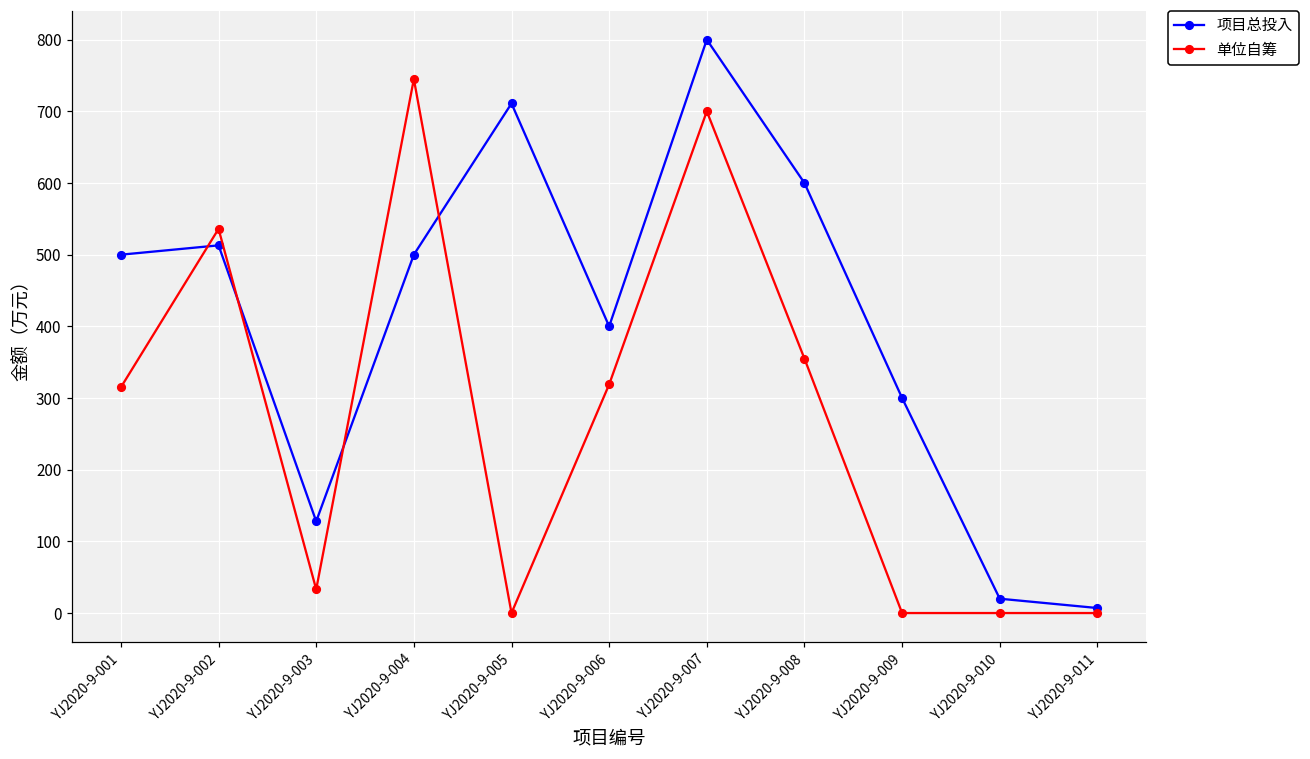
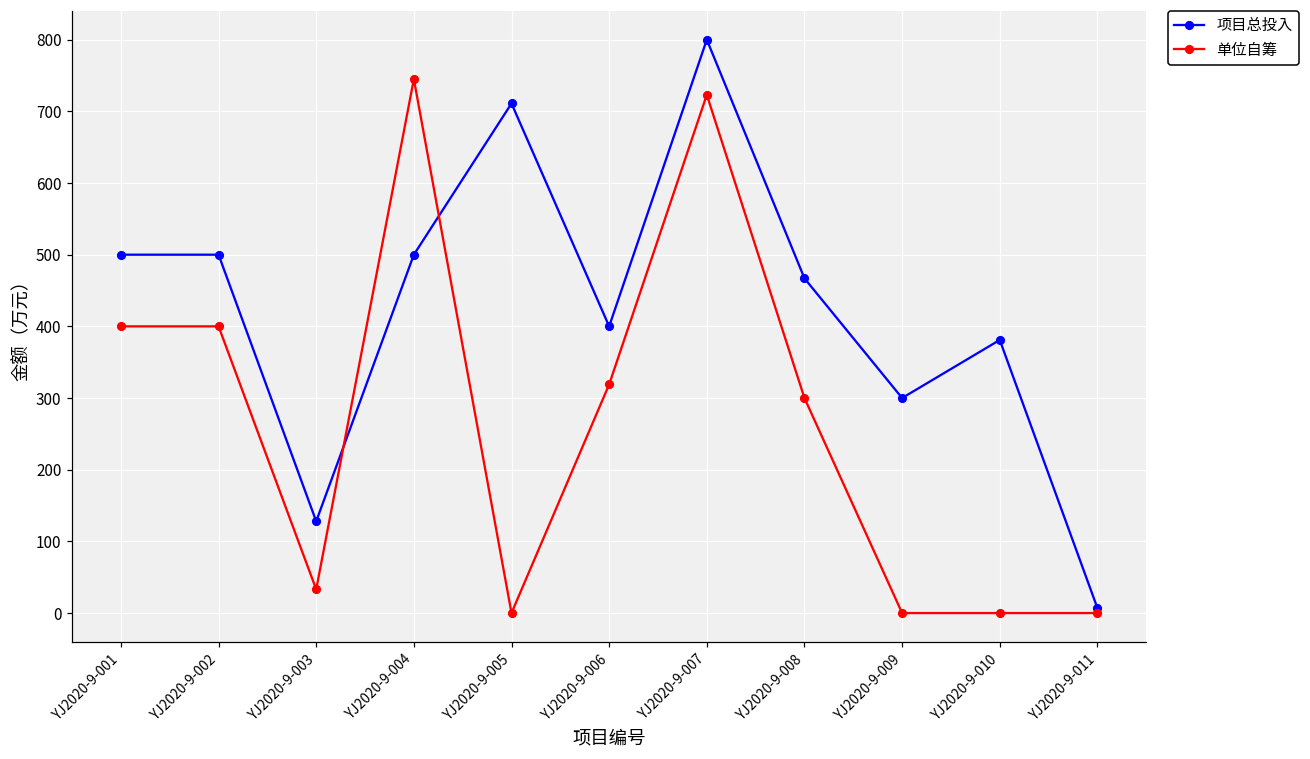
  {
    "项目总投入": {
      "YJ2020-9-001": 500,
-     "YJ2020-9-002": 510,
+     "YJ2020-9-002": 500,
      "YJ2020-9-003": 130,
      "YJ2020-9-004": 500,
      "YJ2020-9-005": 710,
      "YJ2020-9-006": 400,
      "YJ2020-9-007": 800,
-     "YJ2020-9-008": 600,
+     "YJ2020-9-008": 470,
      "YJ2020-9-009": 300,
-     "YJ2020-9-010": 20,
+     "YJ2020-9-010": 380,
      "YJ2020-9-011": 10
    },
    "单位自筹": {
-     "YJ2020-9-001": 320,
-     "YJ2020-9-002": 540,
+     "YJ2020-9-001": 400,
+     "YJ2020-9-002": 400,
      "YJ2020-9-003": 30,
      "YJ2020-9-004": 750,
      "YJ2020-9-005": 0,
      "YJ2020-9-006": 320,
-     "YJ2020-9-007": 700,
-     "YJ2020-9-008": 360,
+     "YJ2020-9-007": 720,
+     "YJ2020-9-008": 300,
      "YJ2020-9-009": 0,
      "YJ2020-9-010": 0,
      "YJ2020-9-011": 0
    }
  }
